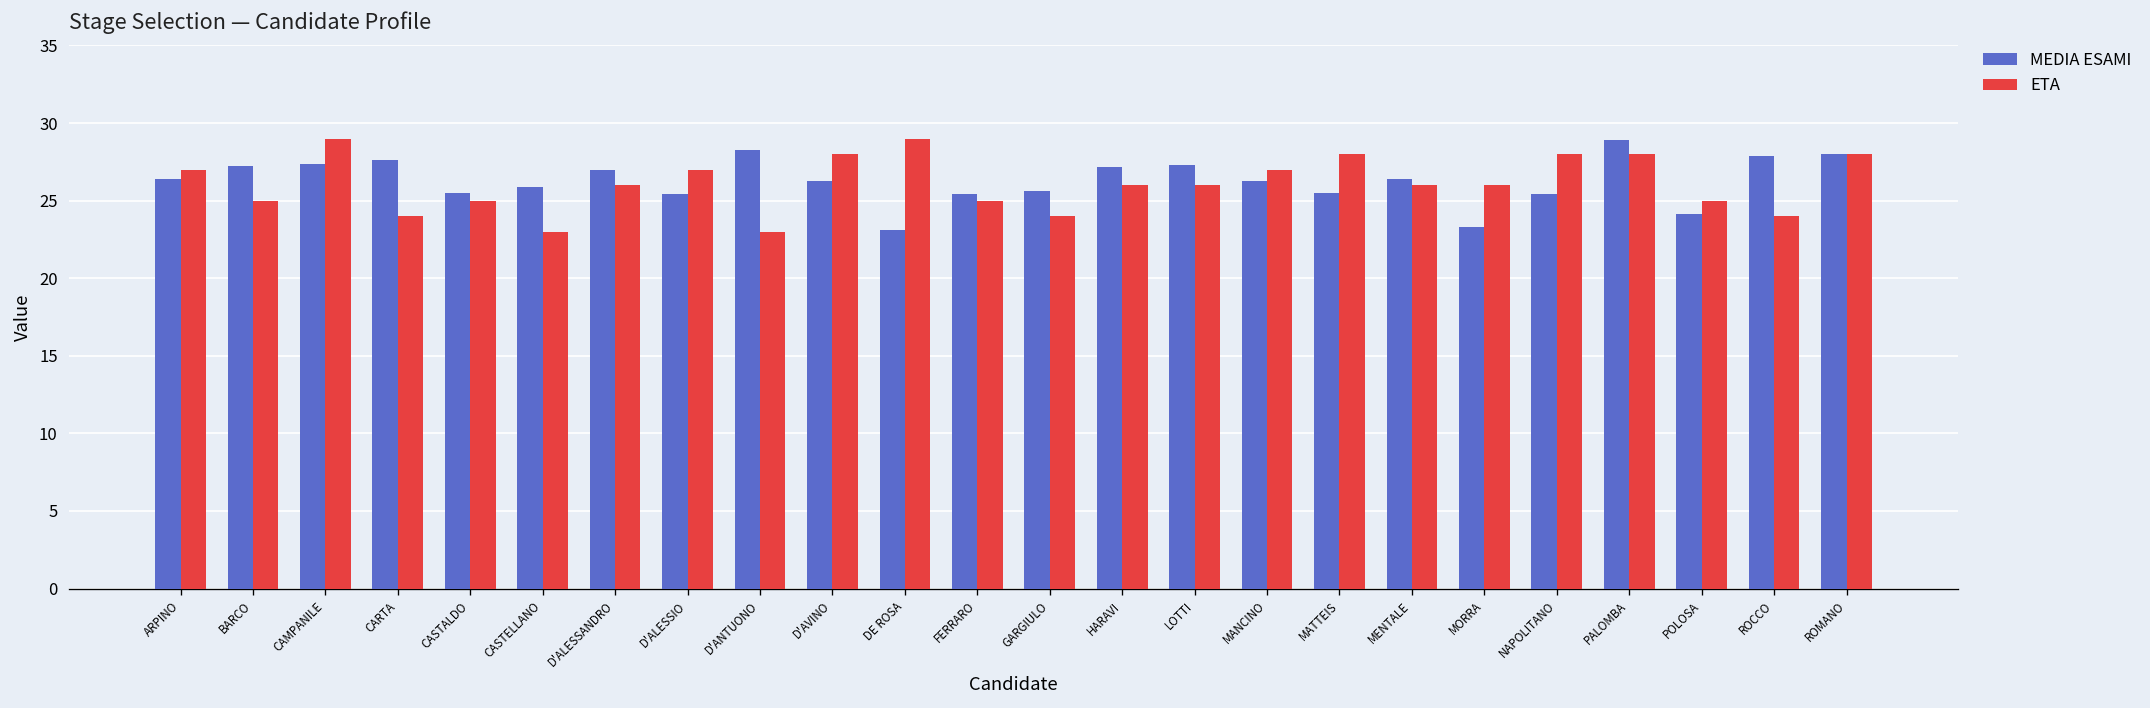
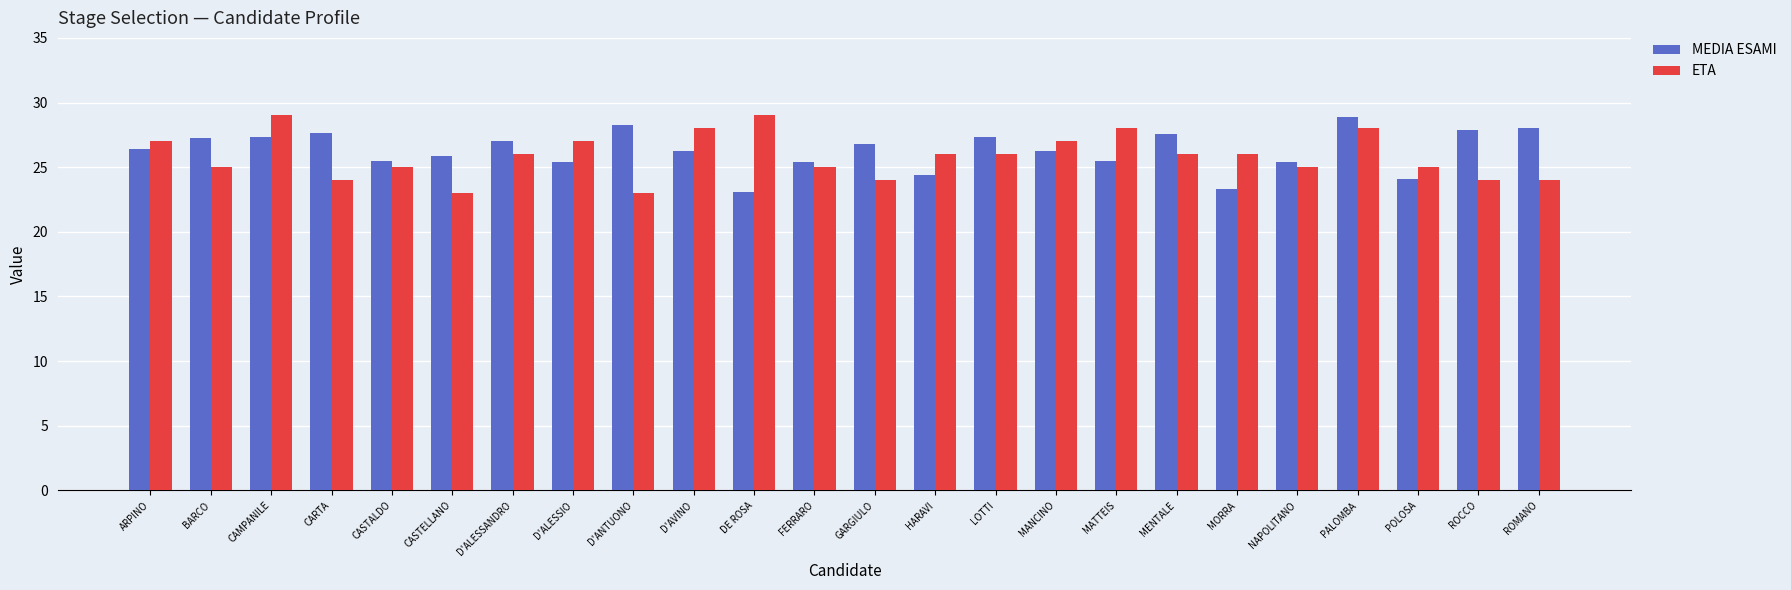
  {
    "MEDIA ESAMI": {
      "ARPINO": 26.4,
      "BARCO": 27.3,
      "CAMPANILE": 27.4,
      "CARTA": 27.6,
      "CASTALDO": 25.5,
      "CASTELLANO": 25.9,
      "D'ALESSANDRO": 27.0,
      "D'ALESSIO": 25.4,
      "D'ANTUONO": 28.3,
      "D'AVINO": 26.3,
      "DE ROSA": 23.1,
      "FERRARO": 25.4,
-     "GARGIULO": 25.6,
-     "HARAVI": 27.1,
+     "GARGIULO": 26.8,
+     "HARAVI": 24.4,
      "LOTTI": 27.3,
      "MANCINO": 26.3,
      "MATTEIS": 25.5,
-     "MENTALE": 26.4,
+     "MENTALE": 27.6,
      "MORRA": 23.3,
      "NAPOLITANO": 25.4,
      "PALOMBA": 28.9,
      "POLOSA": 24.1,
      "ROCCO": 27.9,
      "ROMANO": 28.0
    },
    "ETA": {
      "ARPINO": 27,
      "BARCO": 25,
      "CAMPANILE": 29,
      "CARTA": 24,
      "CASTALDO": 25,
      "CASTELLANO": 23,
      "D'ALESSANDRO": 26,
      "D'ALESSIO": 27,
      "D'ANTUONO": 23,
      "D'AVINO": 28,
      "DE ROSA": 29,
      "FERRARO": 25,
      "GARGIULO": 24,
      "HARAVI": 26,
      "LOTTI": 26,
      "MANCINO": 27,
      "MATTEIS": 28,
      "MENTALE": 26,
      "MORRA": 26,
-     "NAPOLITANO": 28,
+     "NAPOLITANO": 25,
      "PALOMBA": 28,
      "POLOSA": 25,
      "ROCCO": 24,
-     "ROMANO": 28
+     "ROMANO": 24
    }
  }
